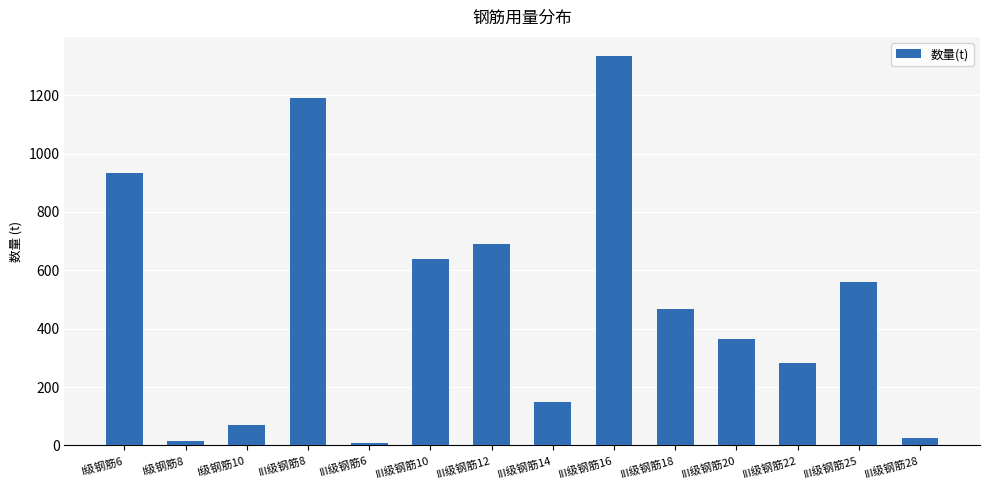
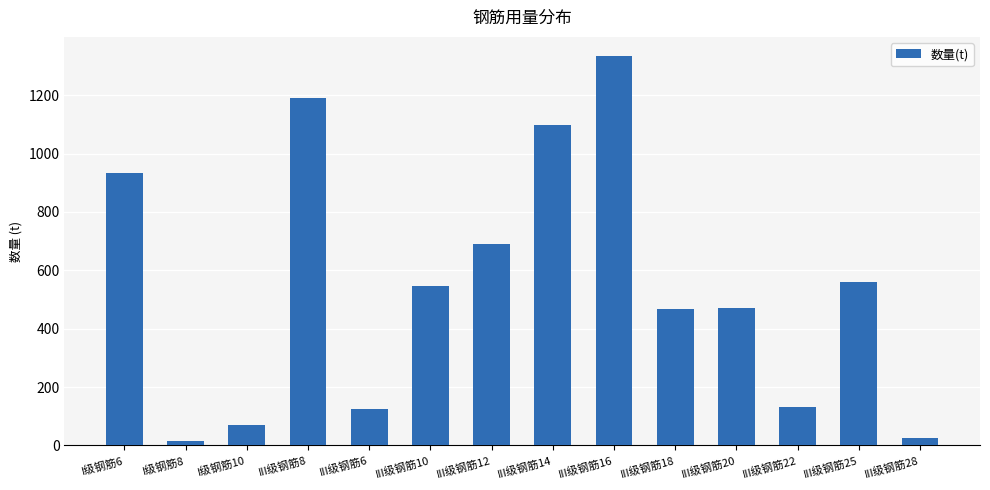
  {
    "I级钢筋6": 930,
    "I级钢筋8": 20,
    "I级钢筋10": 70,
    "III级钢筋8": 1190,
-   "III级钢筋6": 10,
-   "III级钢筋10": 640,
+   "III级钢筋6": 120,
+   "III级钢筋10": 540,
    "III级钢筋12": 690,
-   "III级钢筋14": 150,
+   "III级钢筋14": 1100,
    "III级钢筋16": 1330,
    "III级钢筋18": 470,
-   "III级钢筋20": 360,
-   "III级钢筋22": 280,
+   "III级钢筋20": 470,
+   "III级钢筋22": 130,
    "III级钢筋25": 560,
    "III级钢筋28": 20
  }
